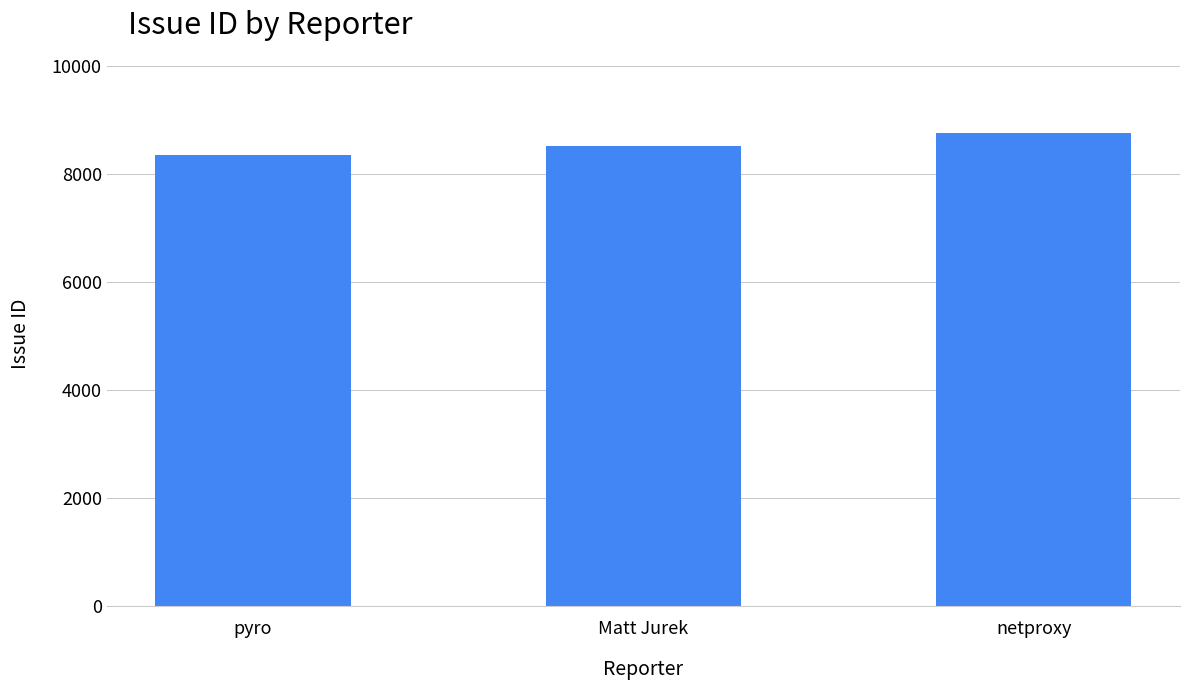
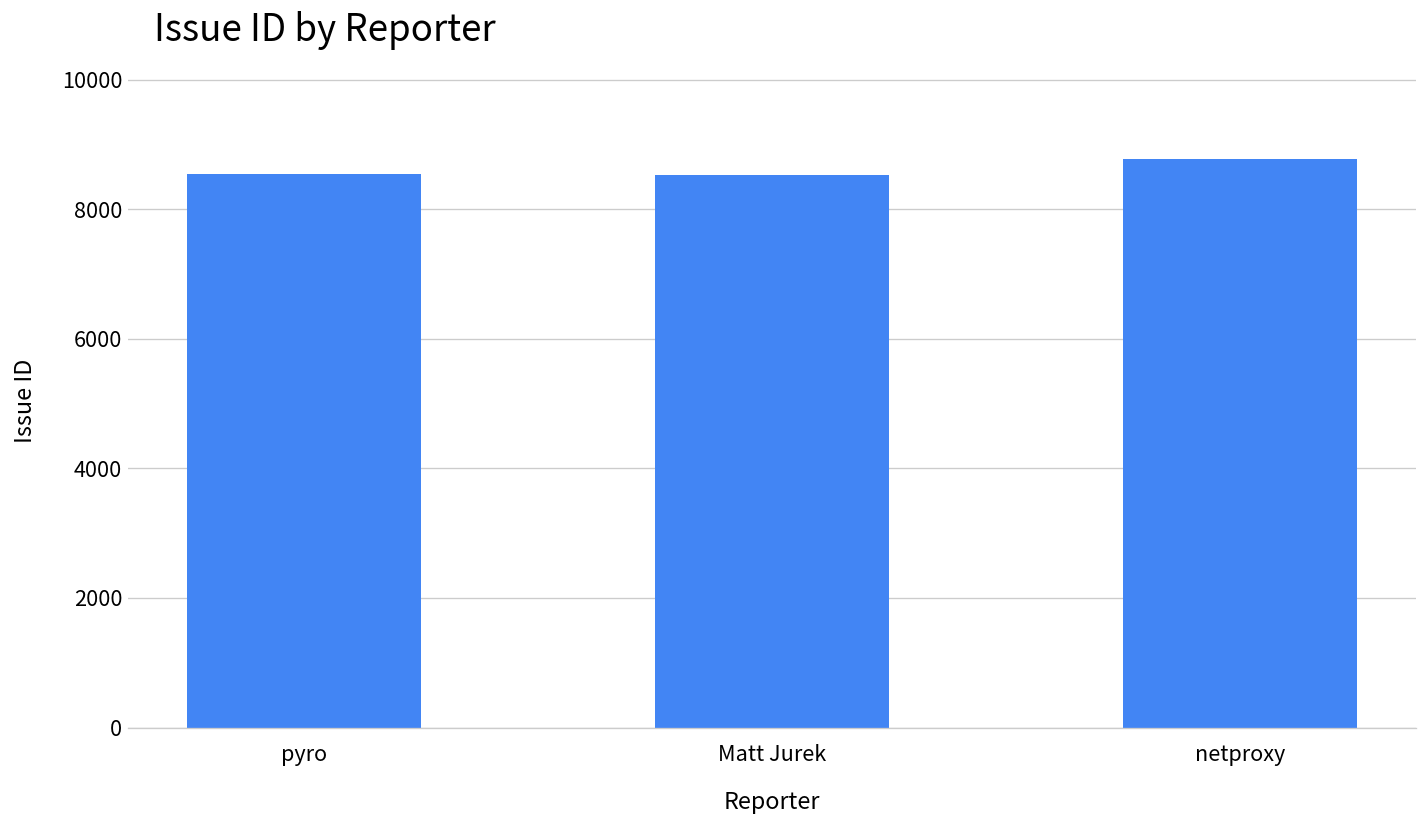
  {
-   "pyro": 8400,
+   "pyro": 8500,
    "Matt Jurek": 8500,
    "netproxy": 8800
  }
